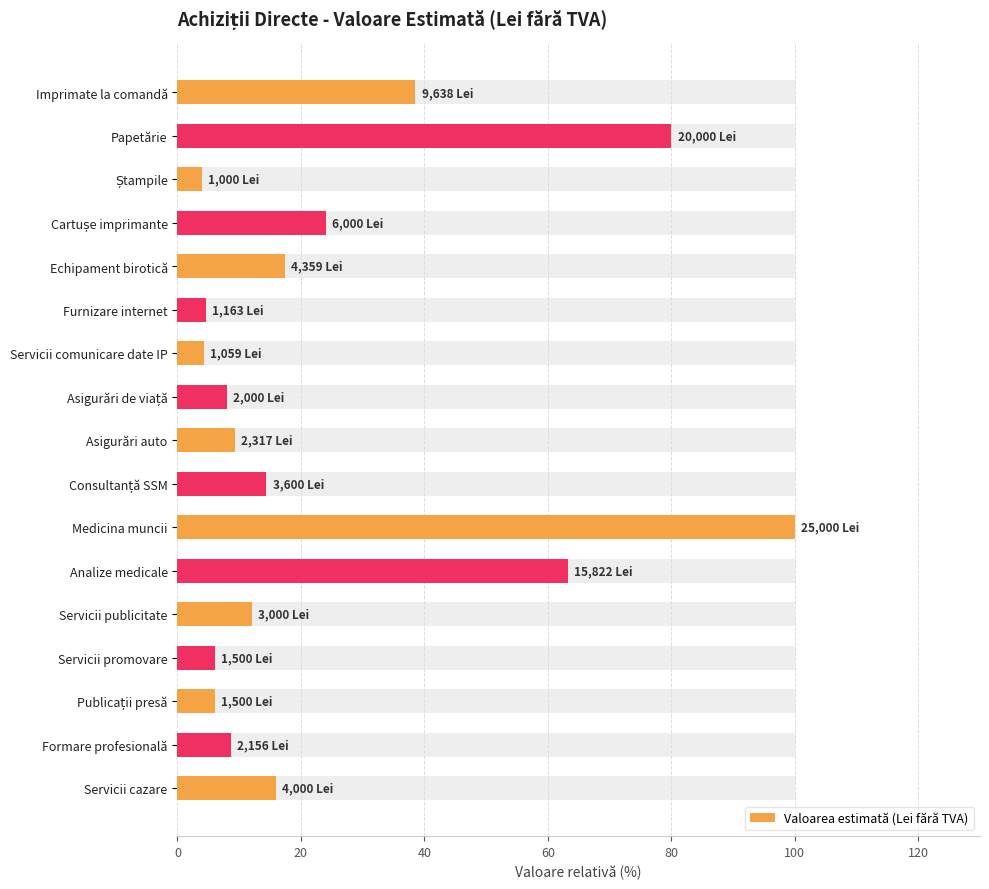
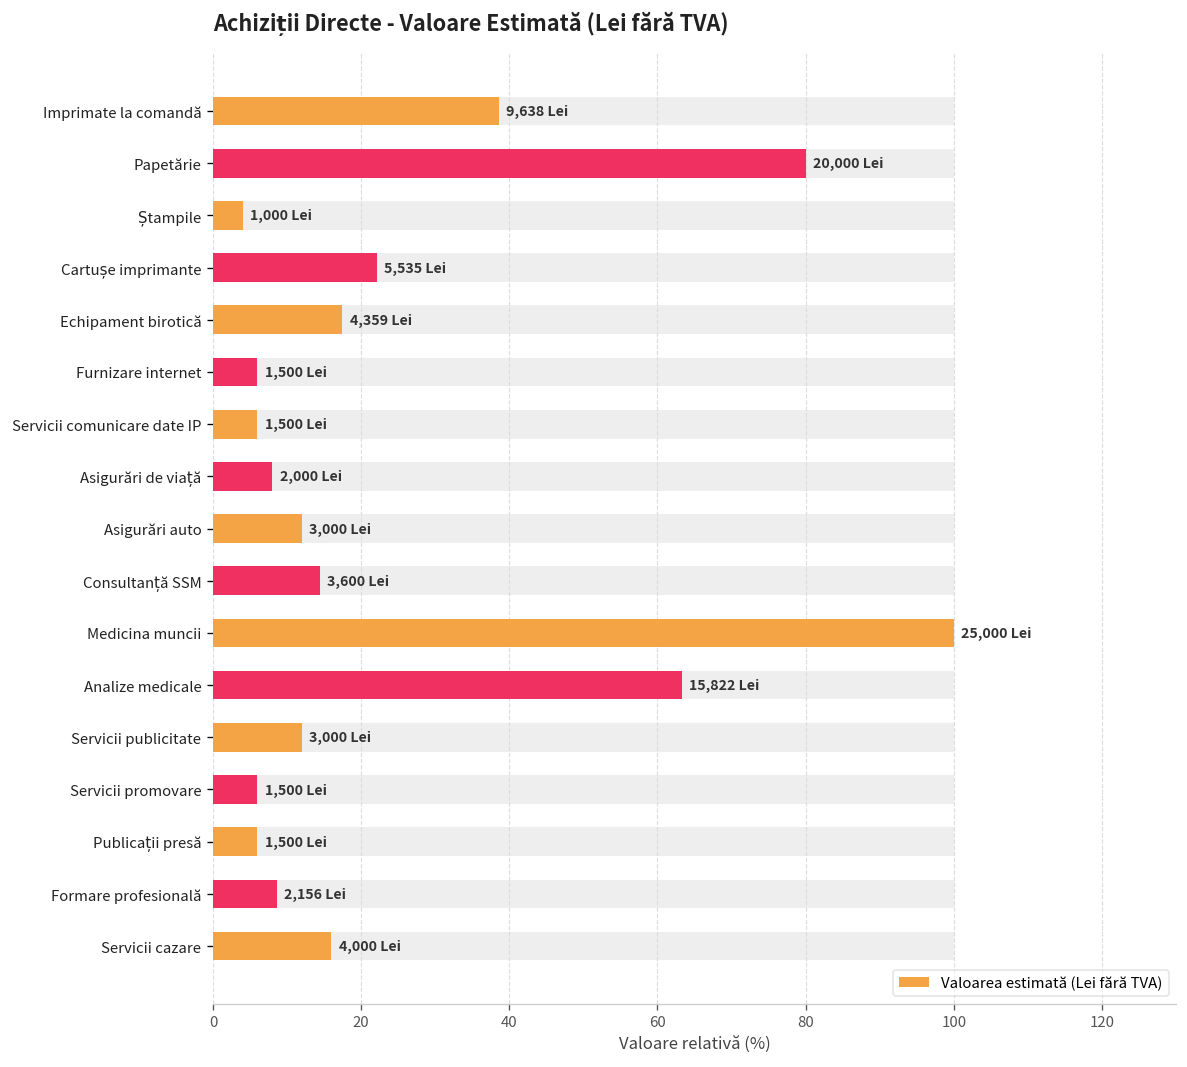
  {
    "Valoarea estimată (Lei fără TVA)": {
-     "Cartușe imprimante": "6,000",
-     "Furnizare internet": "1,163",
-     "Servicii comunicare date IP": "1,059",
-     "Asigurări auto": "2,317"
+     "Cartușe imprimante": "5,535",
+     "Furnizare internet": "1,500",
+     "Servicii comunicare date IP": "1,500",
+     "Asigurări auto": "3,000"
    }
  }
